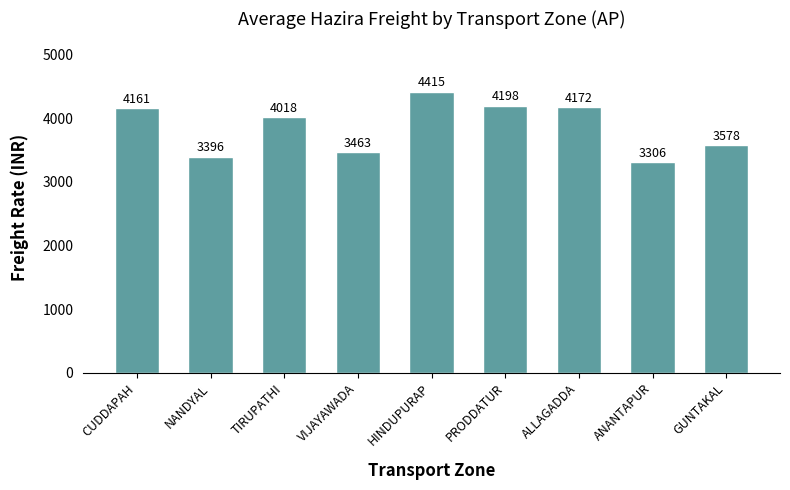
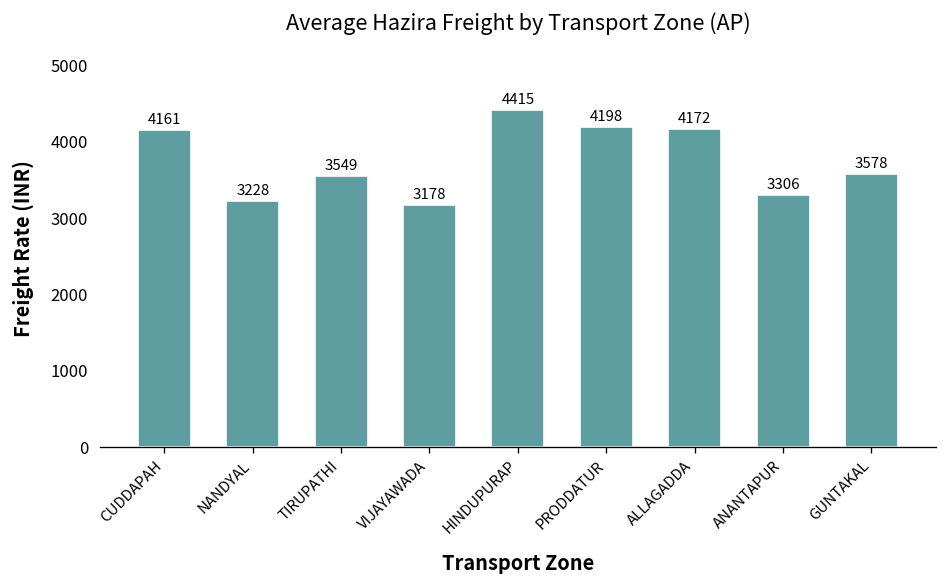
  {
    "CUDDAPAH": 4161,
-   "NANDYAL": 3396,
-   "TIRUPATHI": 4018,
-   "VIJAYAWADA": 3463,
+   "NANDYAL": 3228,
+   "TIRUPATHI": 3549,
+   "VIJAYAWADA": 3178,
    "HINDUPURAP": 4415,
    "PRODDATUR": 4198,
    "ALLAGADDA": 4172,
    "ANANTAPUR": 3306,
    "GUNTAKAL": 3578
  }
